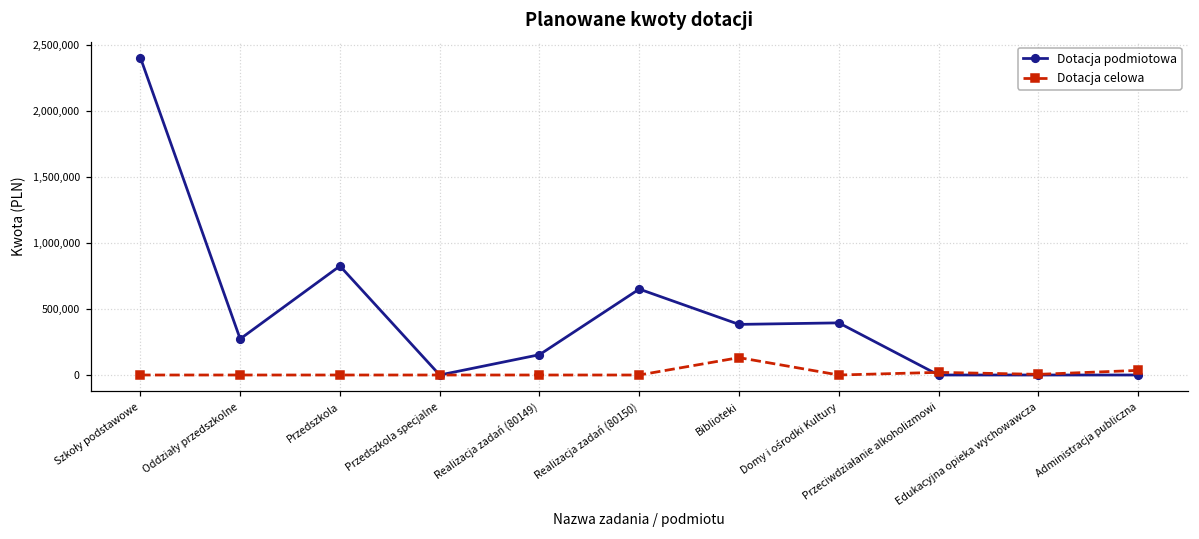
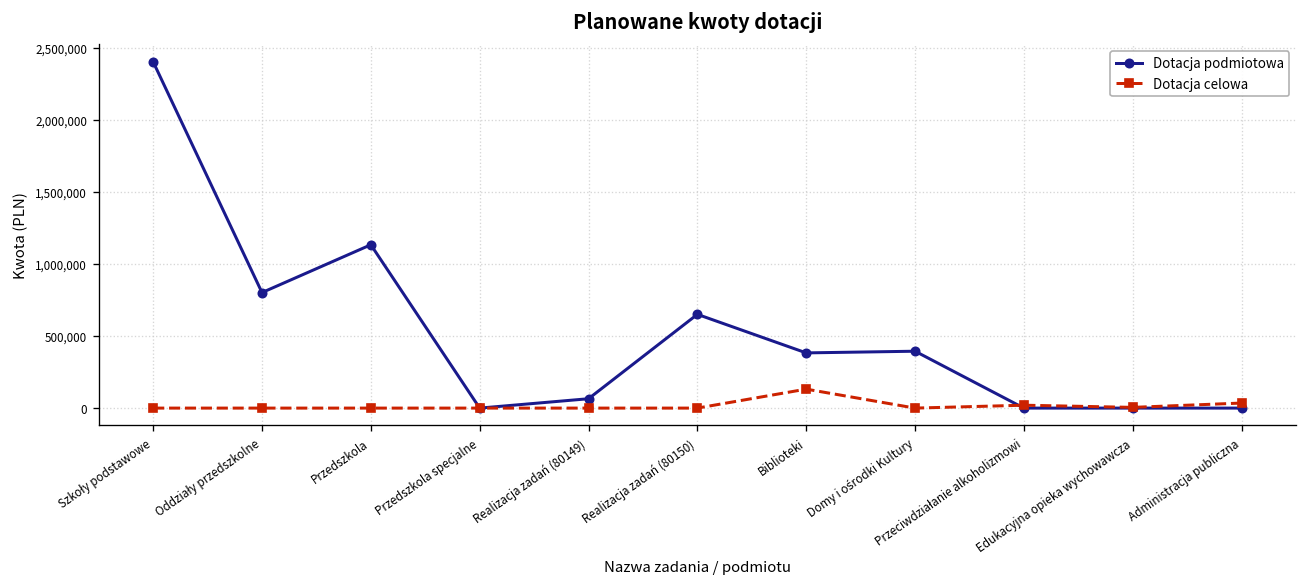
  {
    "Dotacja podmiotowa": {
      "Szkoły podstawowe": "2,400,000",
-     "Oddziały przedszkolne": "270,000",
-     "Przedszkola": "830,000",
-     "Realizacja zadań (80149)": "150,000",
+     "Oddziały przedszkolne": "800,000",
+     "Przedszkola": "1,130,000",
+     "Realizacja zadań (80149)": "70,000",
      "Realizacja zadań (80150)": "650,000",
      "Biblioteki": "380,000",
      "Domy i ośrodki Kultury": "390,000",
      "Administracja publiczna": "0"
    },
    "Dotacja celowa": {
      "Szkoły podstawowe": "0",
      "Oddziały przedszkolne": "0",
      "Przedszkola": "0",
      "Realizacja zadań (80149)": "0",
      "Realizacja zadań (80150)": "0",
      "Biblioteki": "130,000",
      "Domy i ośrodki Kultury": "0",
      "Administracja publiczna": "40,000"
    }
  }
